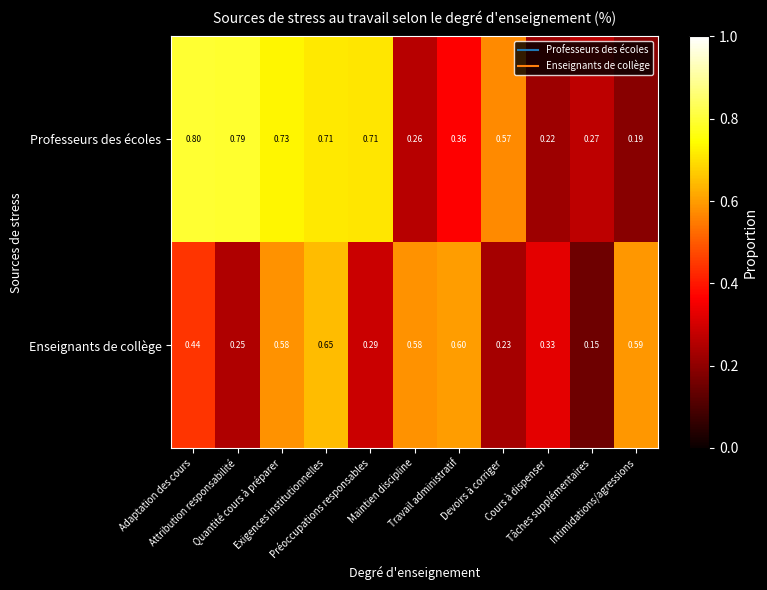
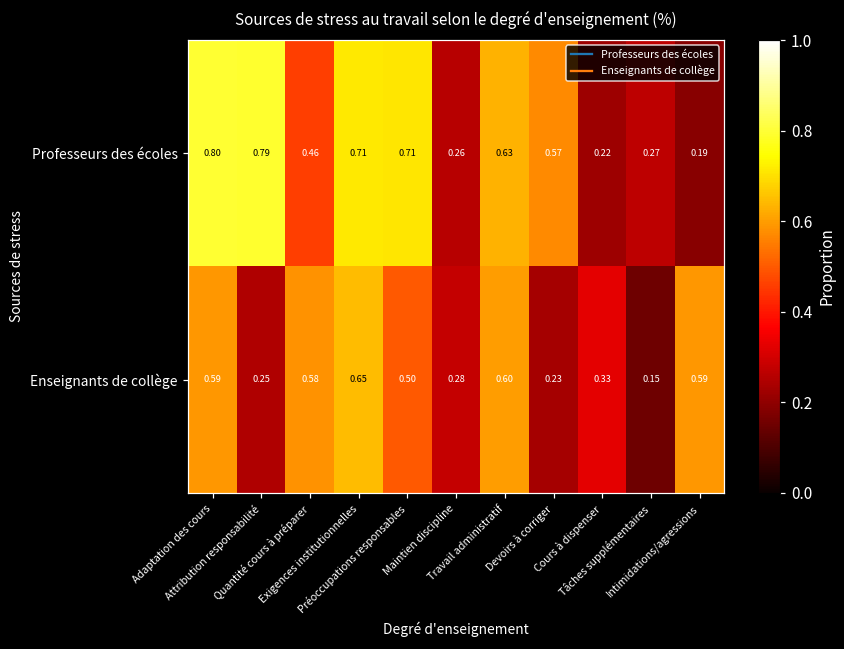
  {
    "Professeurs des écoles": {
      "Adaptation des cours": 0.80,
      "Attribution responsabilité": 0.79,
-     "Quantité cours à préparer": 0.73,
+     "Quantité cours à préparer": 0.46,
      "Exigences institutionnelles": 0.71,
      "Préoccupations responsables": 0.71,
      "Maintien discipline": 0.26,
-     "Travail administratif": 0.36,
+     "Travail administratif": 0.63,
      "Devoirs à corriger": 0.57,
      "Cours à dispenser": 0.22,
      "Tâches supplémentaires": 0.27,
      "Intimidations/agressions": 0.19
    },
    "Enseignants de collège": {
-     "Adaptation des cours": 0.44,
+     "Adaptation des cours": 0.59,
      "Attribution responsabilité": 0.25,
      "Quantité cours à préparer": 0.58,
      "Exigences institutionnelles": 0.65,
-     "Préoccupations responsables": 0.29,
-     "Maintien discipline": 0.58,
+     "Préoccupations responsables": 0.50,
+     "Maintien discipline": 0.28,
      "Travail administratif": 0.60,
      "Devoirs à corriger": 0.23,
      "Cours à dispenser": 0.33,
      "Tâches supplémentaires": 0.15,
      "Intimidations/agressions": 0.59
    }
  }
